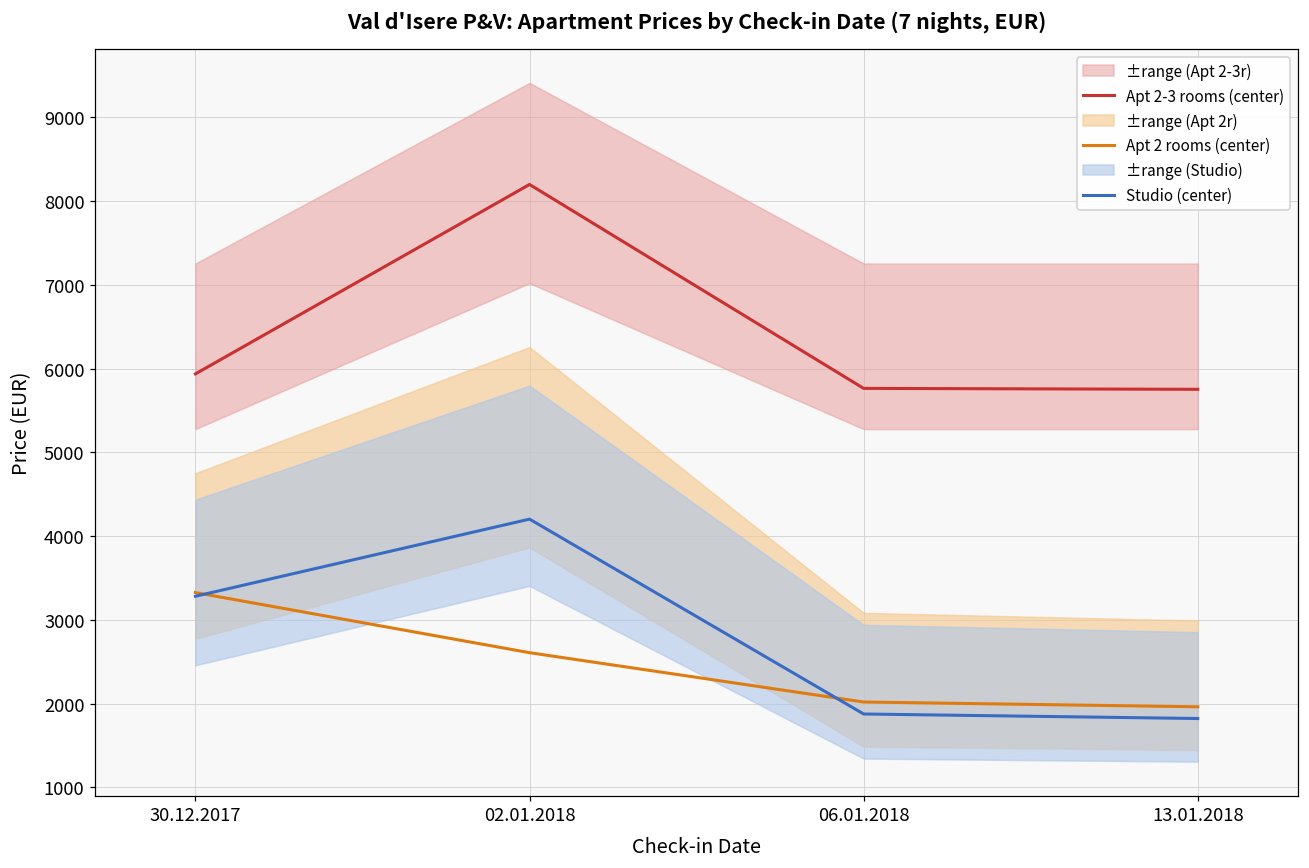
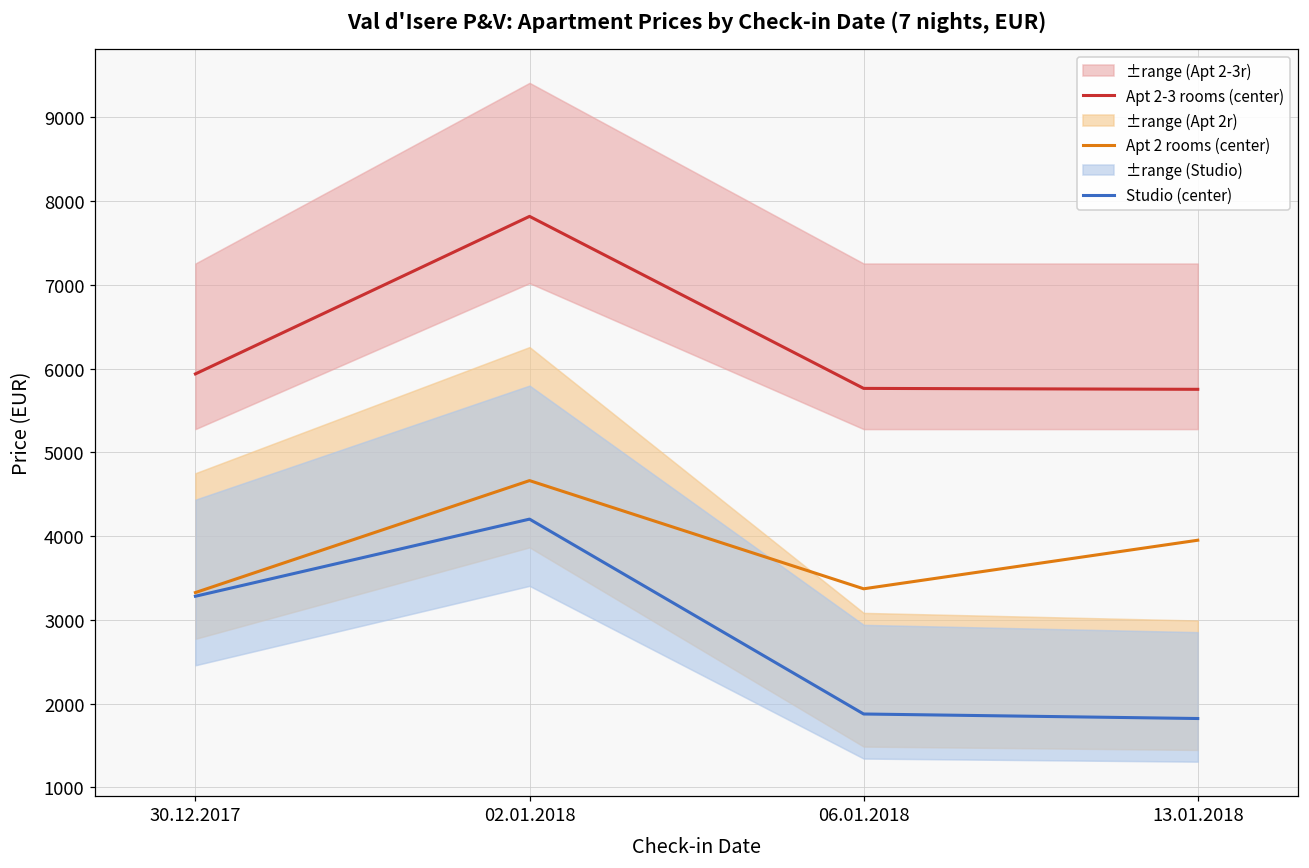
  {
    "Apt 2-3 rooms (center)": {
      "30.12.2017": 5900,
-     "02.01.2018": 8200,
+     "02.01.2018": 7800,
      "06.01.2018": 5800,
      "13.01.2018": 5800
    },
    "Apt 2 rooms (center)": {
      "30.12.2017": 3300,
-     "02.01.2018": 2600,
-     "06.01.2018": 2000,
-     "13.01.2018": 2000
+     "02.01.2018": 4700,
+     "06.01.2018": 3400,
+     "13.01.2018": 4000
    },
    "Studio (center)": {
      "30.12.2017": 3300,
      "02.01.2018": 4200,
      "06.01.2018": 1900,
      "13.01.2018": 1800
    }
  }
